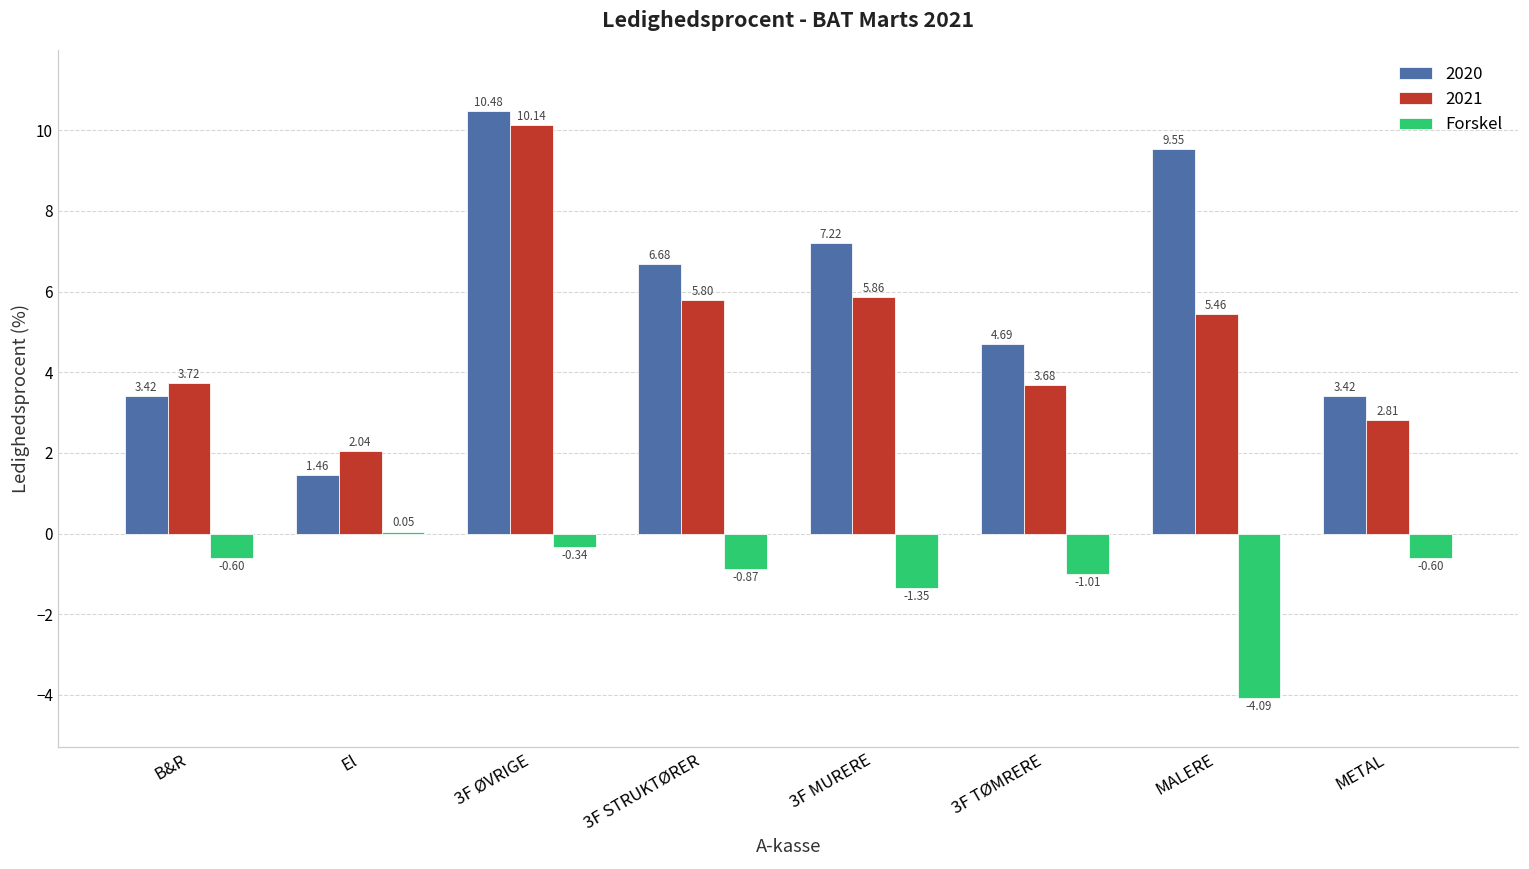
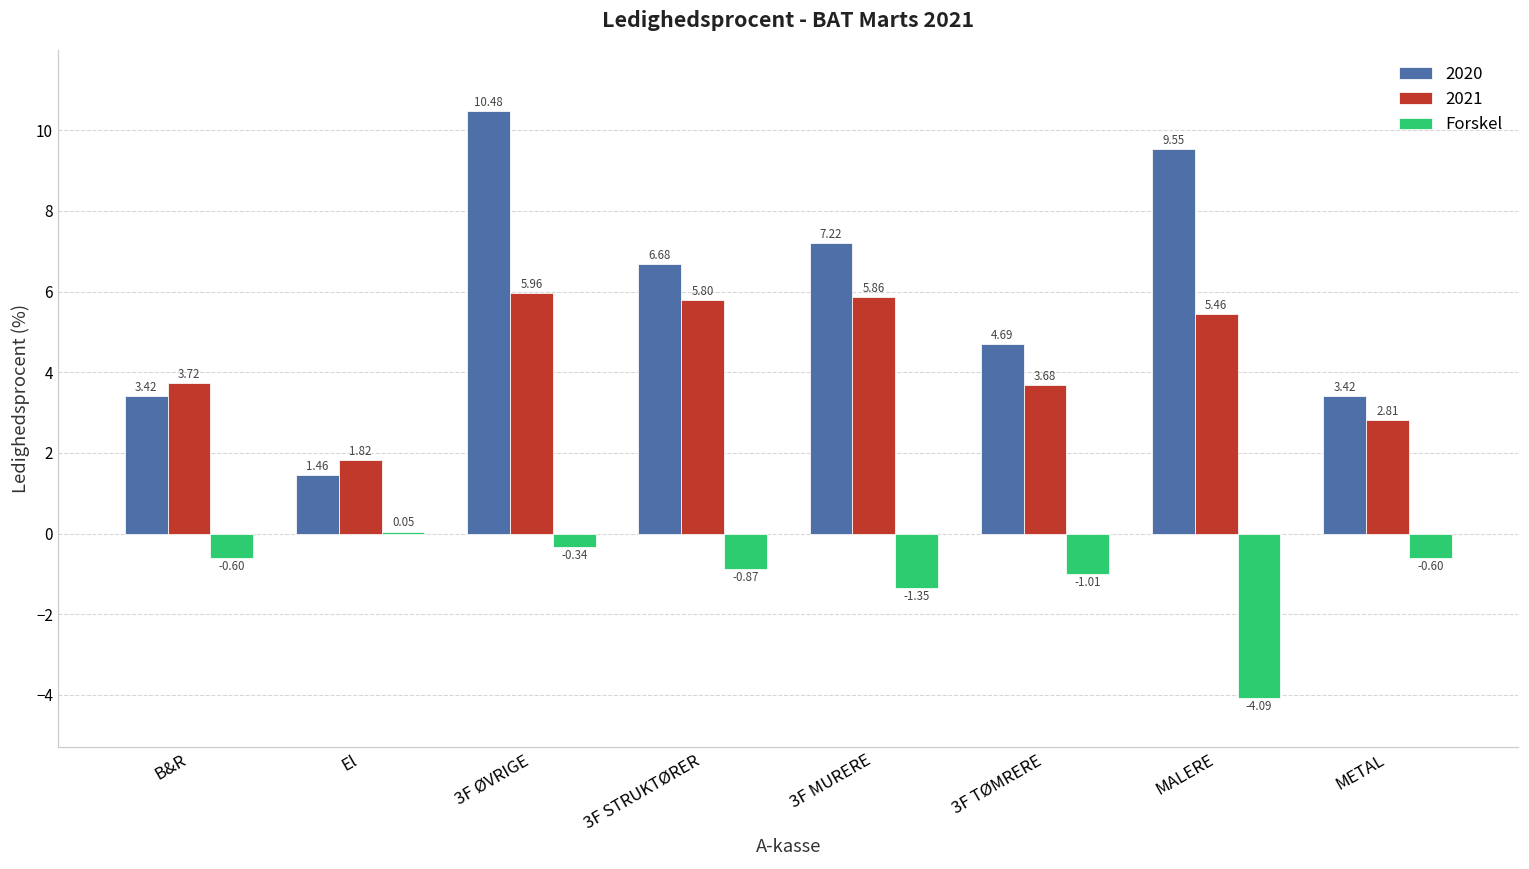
  {
    "2020": {
      "B&R": 3.42,
      "El": 1.46,
      "3F ØVRIGE": 10.48,
      "3F STRUKTØRER": 6.68,
      "3F MURERE": 7.22,
      "3F TØMRERE": 4.69,
      "MALERE": 9.55,
      "METAL": 3.42
    },
    "2021": {
      "B&R": 3.72,
-     "El": 2.04,
-     "3F ØVRIGE": 10.14,
+     "El": 1.82,
+     "3F ØVRIGE": 5.96,
      "3F STRUKTØRER": 5.80,
      "3F MURERE": 5.86,
      "3F TØMRERE": 3.68,
      "MALERE": 5.46,
      "METAL": 2.81
    },
    "Forskel": {
      "B&R": -0.60,
      "El": 0.05,
      "3F ØVRIGE": -0.34,
      "3F STRUKTØRER": -0.87,
      "3F MURERE": -1.35,
      "3F TØMRERE": -1.01,
      "MALERE": -4.09,
      "METAL": -0.60
    }
  }
